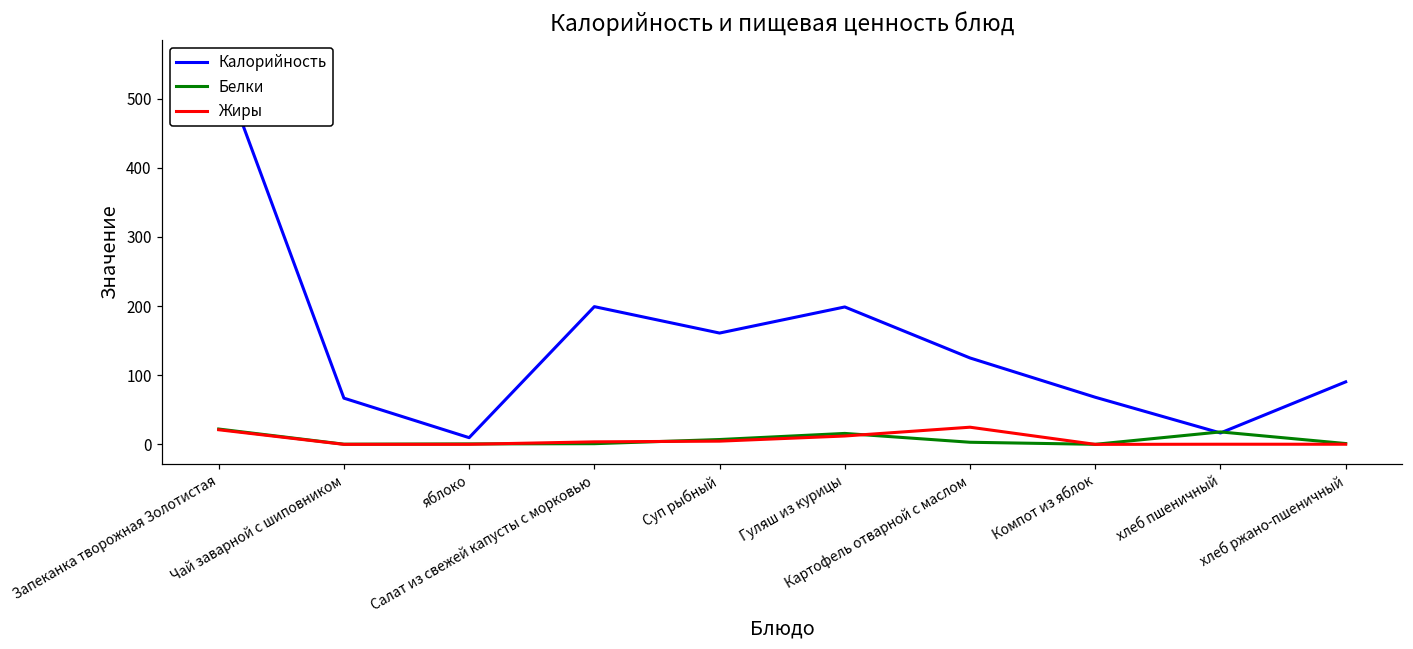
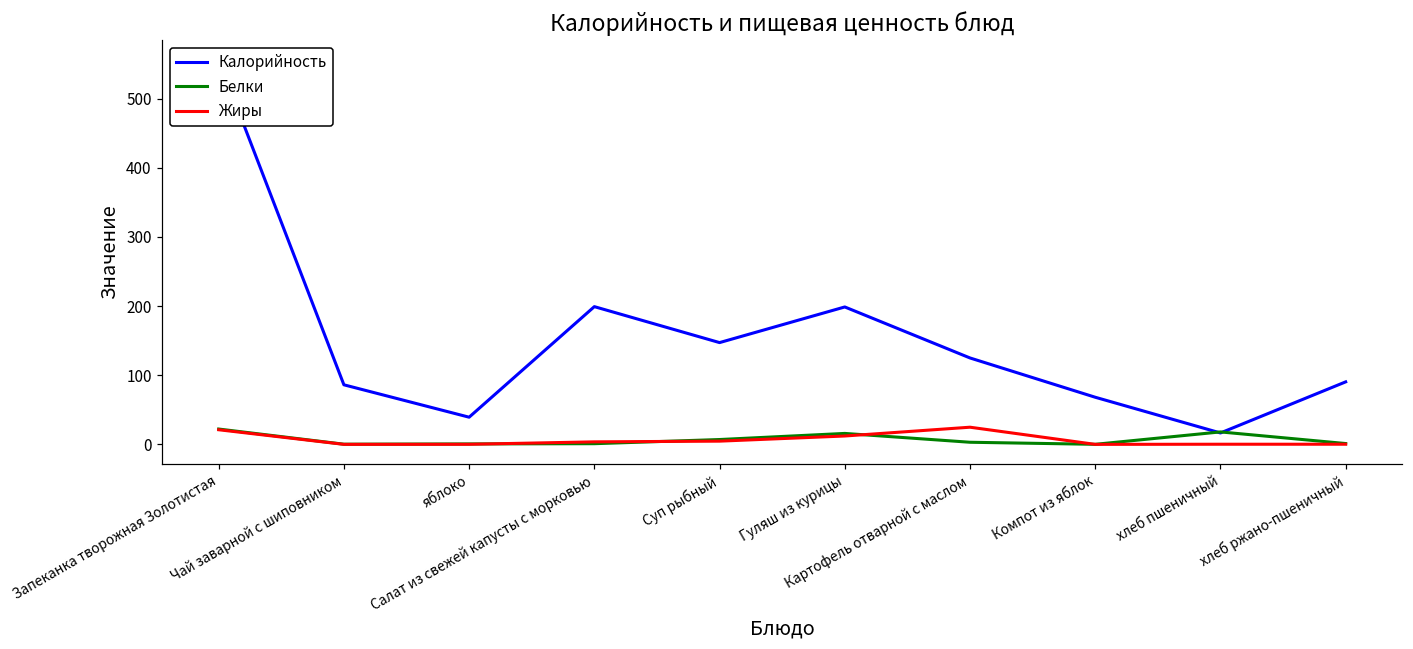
  {
    "Калорийность": {
-     "Чай заварной с шиповником": 70,
-     "яблоко": 10,
+     "Чай заварной с шиповником": 90,
+     "яблоко": 40,
      "Салат из свежей капусты с морковью": 200,
-     "Суп рыбный": 160,
+     "Суп рыбный": 150,
      "Гуляш из курицы": 200,
      "Картофель отварной с маслом": 120,
      "Компот из яблок": 70,
      "хлеб ржано-пшеничный": 90
    },
    "Белки": {
      "Картофель отварной с маслом": 0
    },
    "Жиры": {
      "Картофель отварной с маслом": 20,
      "хлеб пшеничный": 0
    }
  }
